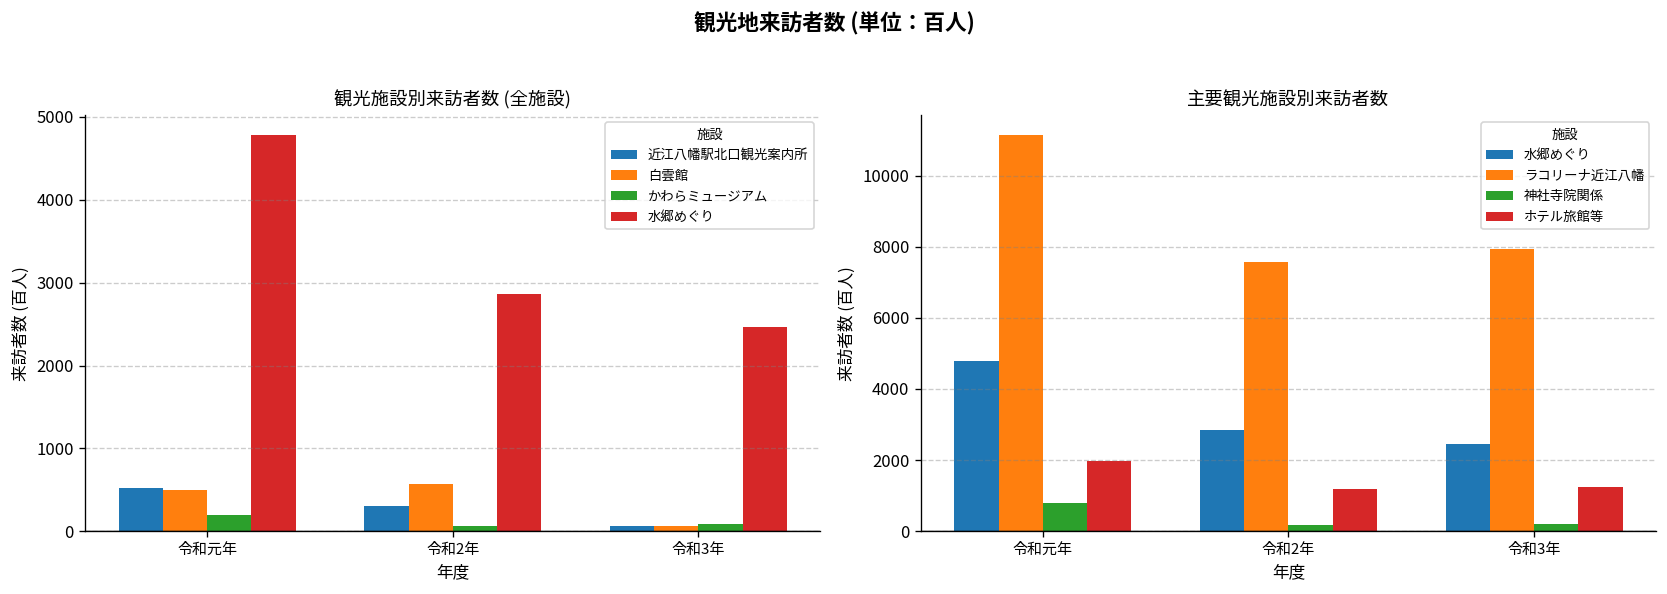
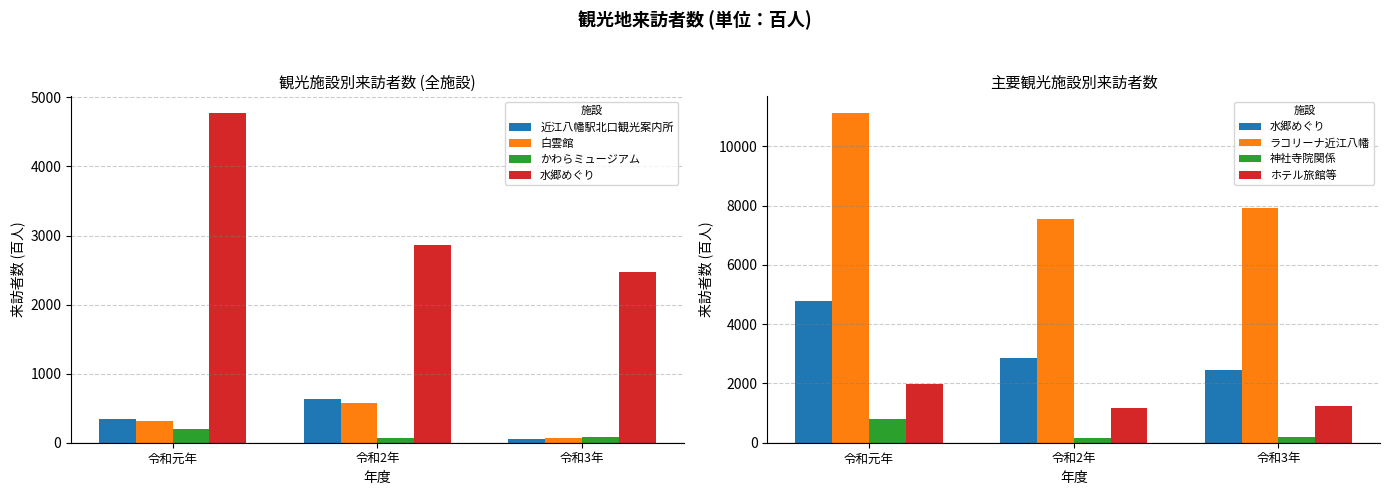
  {
    "観光施設別来訪者数 (全施設)": {
      "近江八幡駅北口観光案内所": {
-       "令和元年": 500,
-       "令和2年": 300,
+       "令和元年": 300,
+       "令和2年": 600,
        "令和3年": 100
      },
      "白雲館": {
-       "令和元年": 500,
+       "令和元年": 300,
        "令和2年": 600,
        "令和3年": 100
      },
      "かわらミュージアム": {
        "令和元年": 200,
        "令和2年": 100,
        "令和3年": 100
      }
    },
    "主要観光施設別来訪者数": {
      "水郷めぐり": {
        "令和元年": 4800,
        "令和2年": 2900,
        "令和3年": 2500
      },
      "ラコリーナ近江八幡": {
        "令和元年": 11100,
        "令和2年": 7600,
        "令和3年": 7900
      },
      "神社寺院関係": {
        "令和元年": 800,
        "令和2年": 200,
        "令和3年": 200
      },
      "ホテル旅館等": {
        "令和元年": 2000,
        "令和2年": 1200,
        "令和3年": 1200
      }
    }
  }
